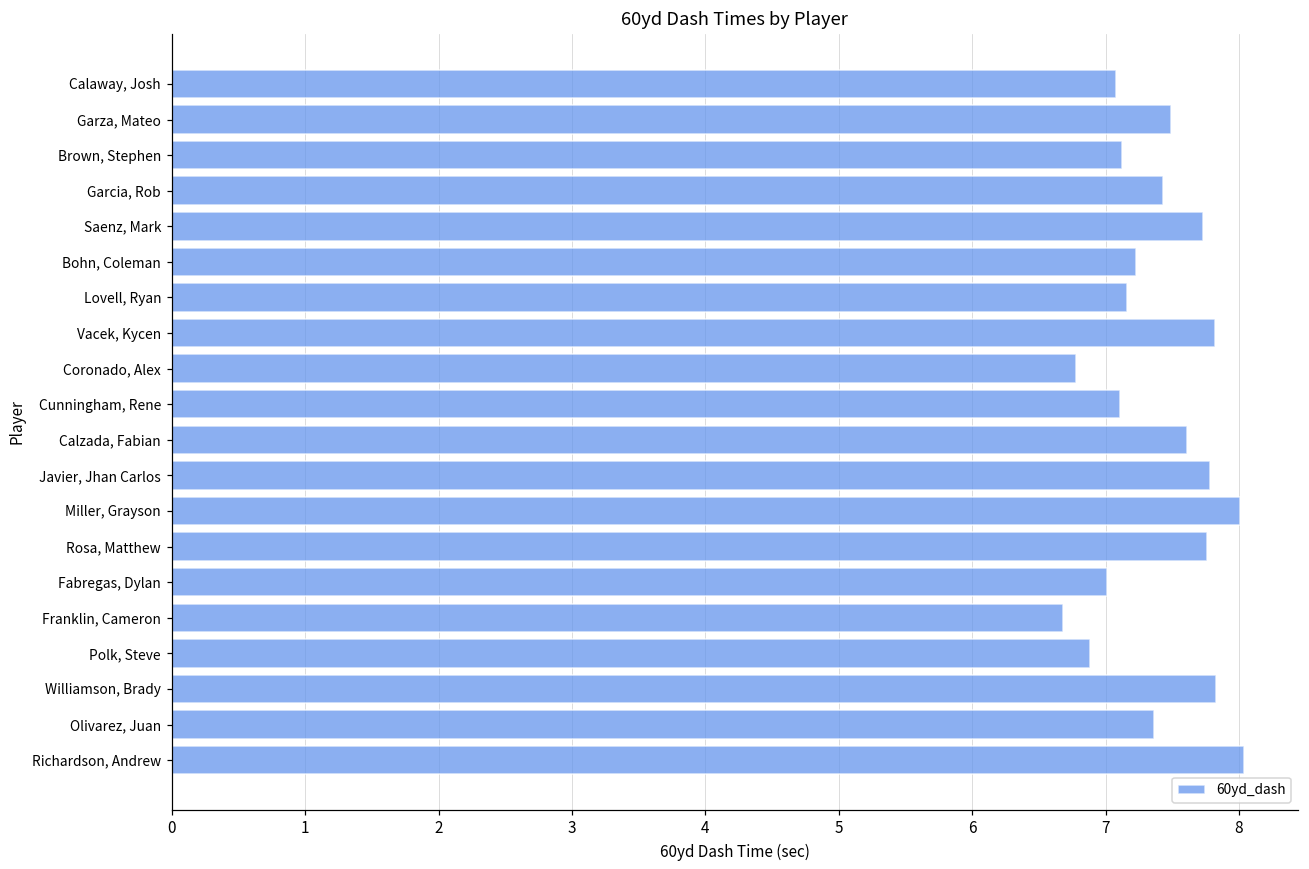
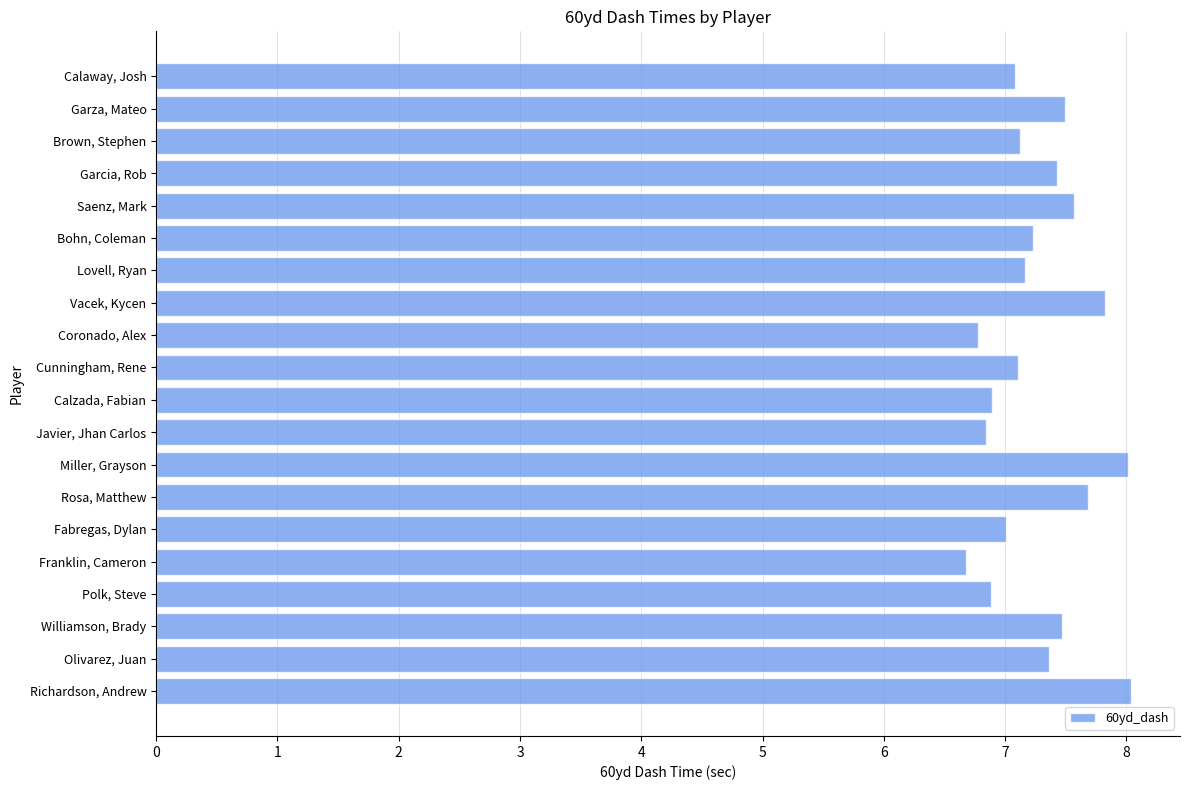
  {
    "Calaway, Josh": 7.08,
    "Garza, Mateo": 7.49,
    "Brown, Stephen": 7.12,
    "Garcia, Rob": 7.43,
-   "Saenz, Mark": 7.73,
+   "Saenz, Mark": 7.57,
    "Bohn, Coleman": 7.23,
    "Lovell, Ryan": 7.16,
    "Vacek, Kycen": 7.82,
    "Coronado, Alex": 6.78,
    "Cunningham, Rene": 7.11,
-   "Calzada, Fabian": 7.61,
-   "Javier, Jhan Carlos": 7.78,
+   "Calzada, Fabian": 6.89,
+   "Javier, Jhan Carlos": 6.84,
    "Miller, Grayson": 8.01,
-   "Rosa, Matthew": 7.76,
+   "Rosa, Matthew": 7.68,
    "Fabregas, Dylan": 7.01,
    "Franklin, Cameron": 6.68,
    "Polk, Steve": 6.88,
-   "Williamson, Brady": 7.83,
+   "Williamson, Brady": 7.47,
    "Olivarez, Juan": 7.36,
    "Richardson, Andrew": 8.04
  }
